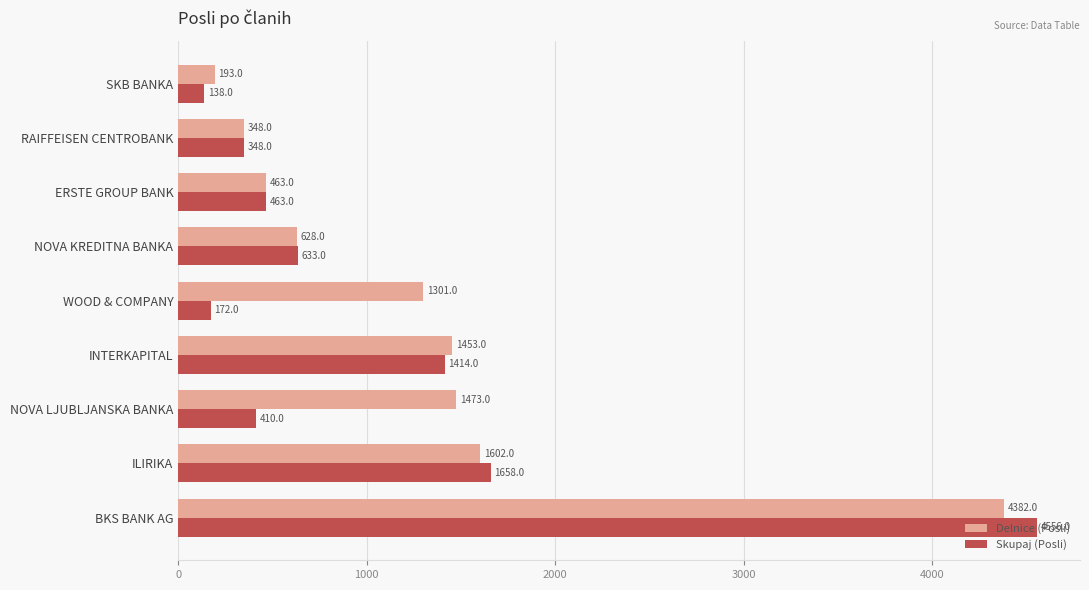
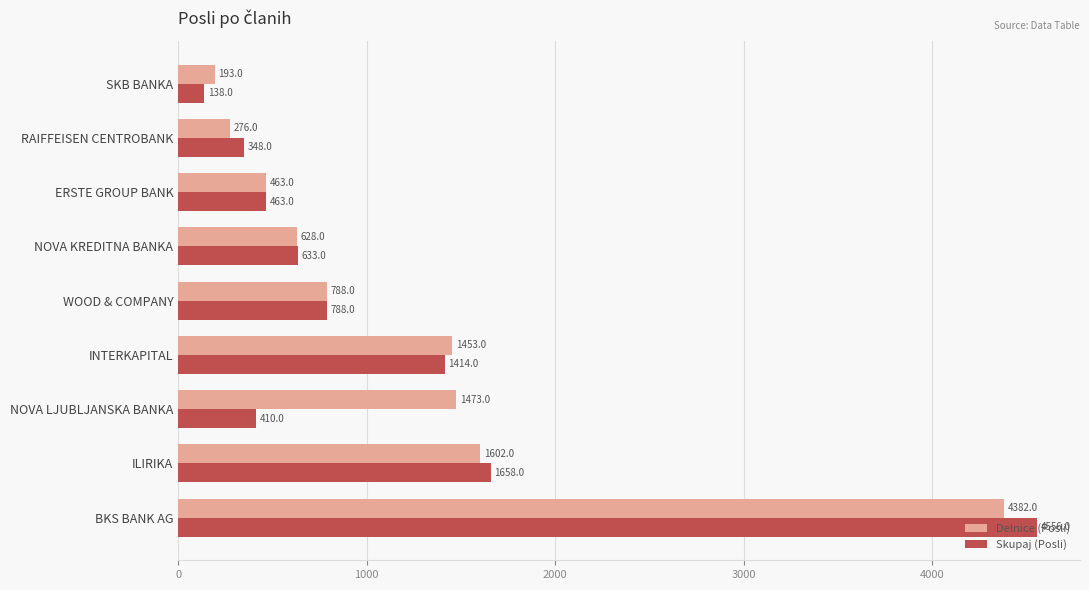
  {
    "Delnice (Posli)": {
      "SKB BANKA": 193.0,
-     "RAIFFEISEN CENTROBANK": 348.0,
+     "RAIFFEISEN CENTROBANK": 276.0,
      "ERSTE GROUP BANK": 463.0,
      "NOVA KREDITNA BANKA": 628.0,
-     "WOOD & COMPANY": 1301.0,
+     "WOOD & COMPANY": 788.0,
      "INTERKAPITAL": 1453.0,
      "NOVA LJUBLJANSKA BANKA": 1473.0,
      "ILIRIKA": 1602.0,
      "BKS BANK AG": 4382.0
    },
    "Skupaj (Posli)": {
      "SKB BANKA": 138.0,
      "RAIFFEISEN CENTROBANK": 348.0,
      "ERSTE GROUP BANK": 463.0,
      "NOVA KREDITNA BANKA": 633.0,
-     "WOOD & COMPANY": 172.0,
+     "WOOD & COMPANY": 788.0,
      "INTERKAPITAL": 1414.0,
      "NOVA LJUBLJANSKA BANKA": 410.0,
      "ILIRIKA": 1658.0,
      "BKS BANK AG": 4556.0
    }
  }
